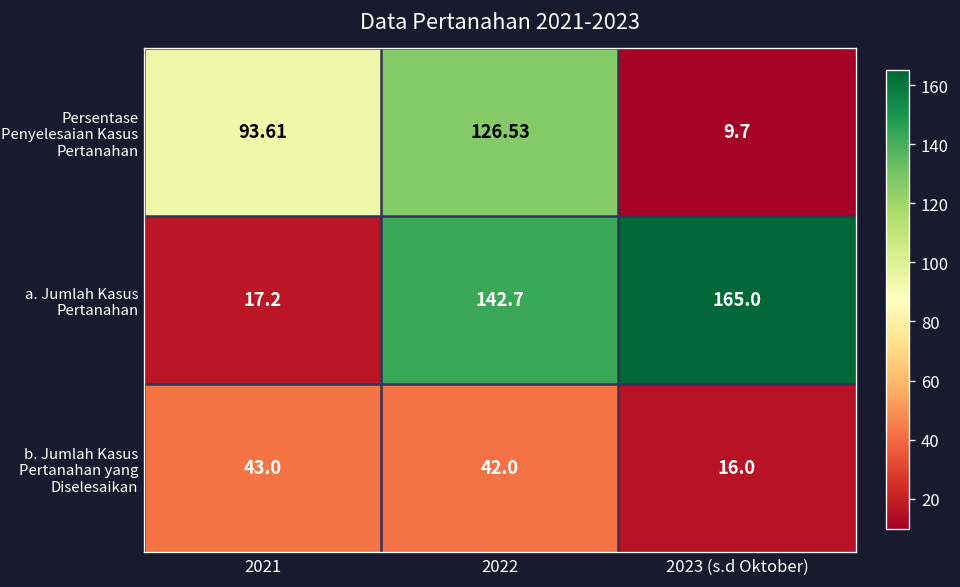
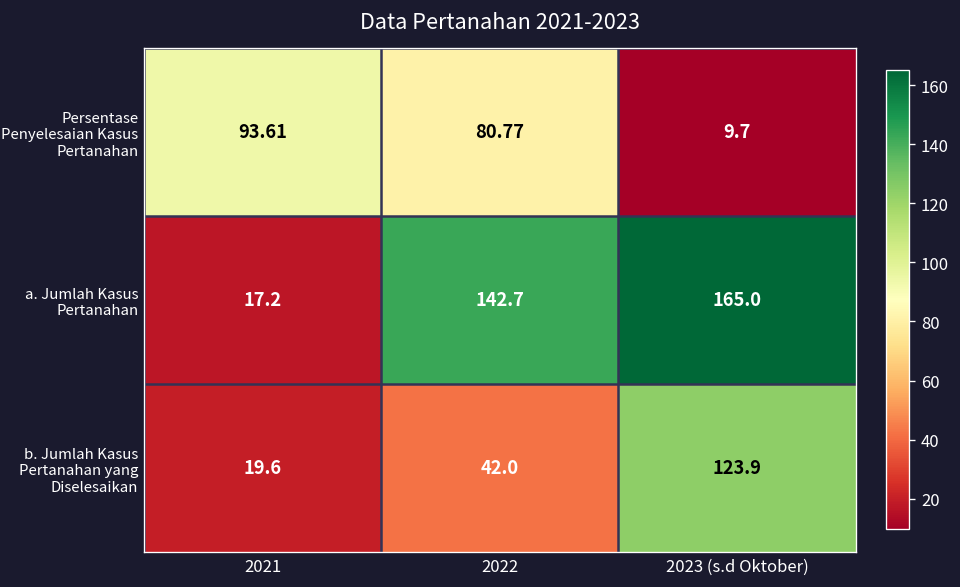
  {
    "Persentase Penyelesaian Kasus Pertanahan": {
      "2021": 93.61,
-     "2022": 126.53,
+     "2022": 80.77,
      "2023 (s.d Oktober)": 9.7
    },
    "a. Jumlah Kasus Pertanahan": {
      "2021": 17.2,
      "2022": 142.7,
      "2023 (s.d Oktober)": 165.0
    },
    "b. Jumlah Kasus Pertanahan yang Diselesaikan": {
-     "2021": 43.0,
+     "2021": 19.6,
      "2022": 42.0,
-     "2023 (s.d Oktober)": 16.0
+     "2023 (s.d Oktober)": 123.9
    }
  }
